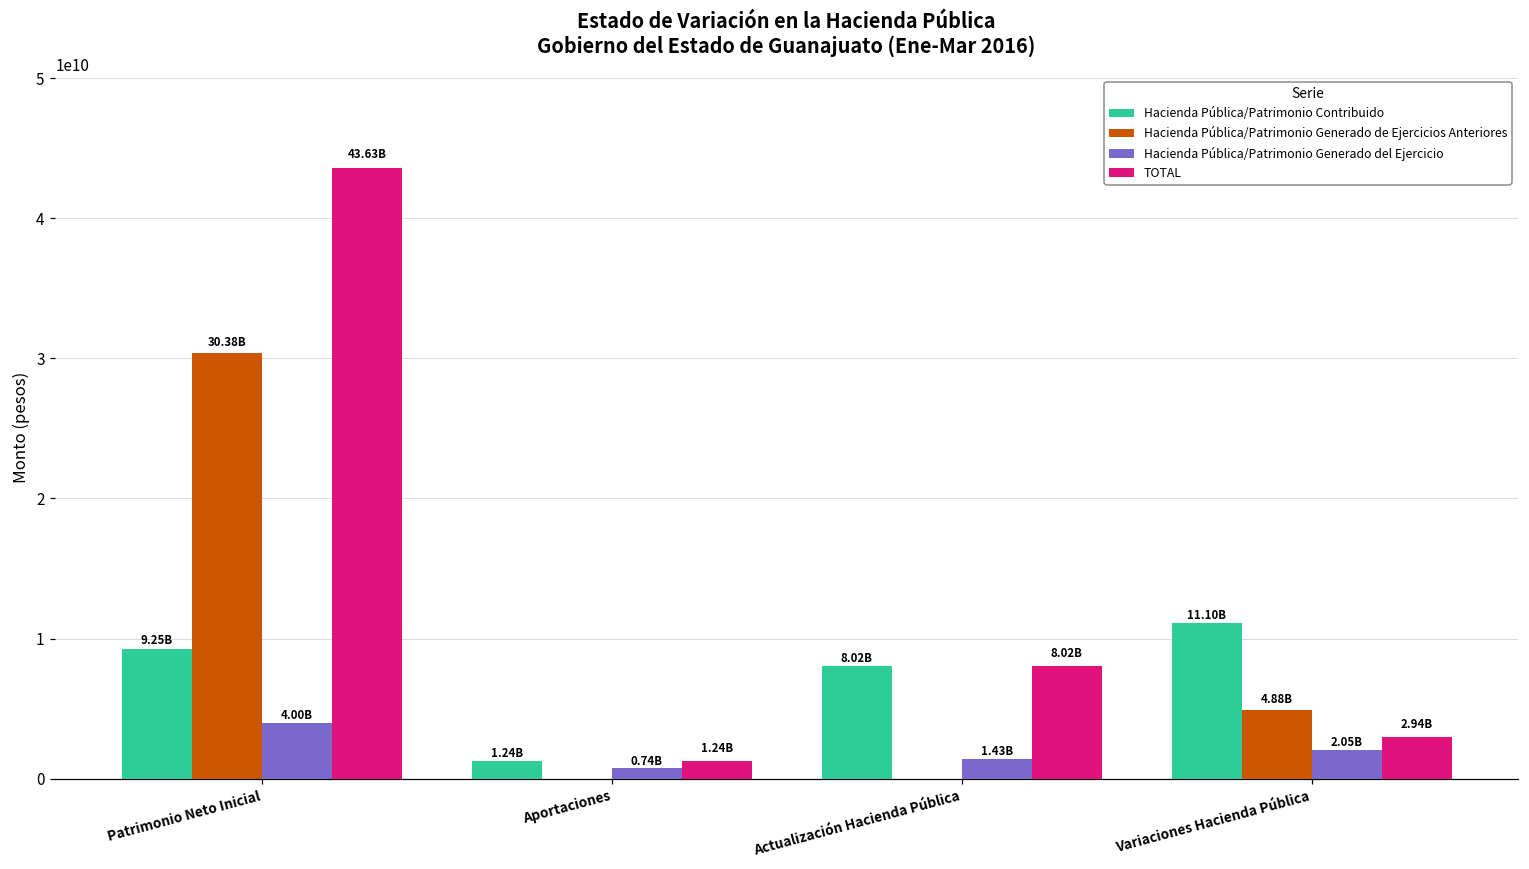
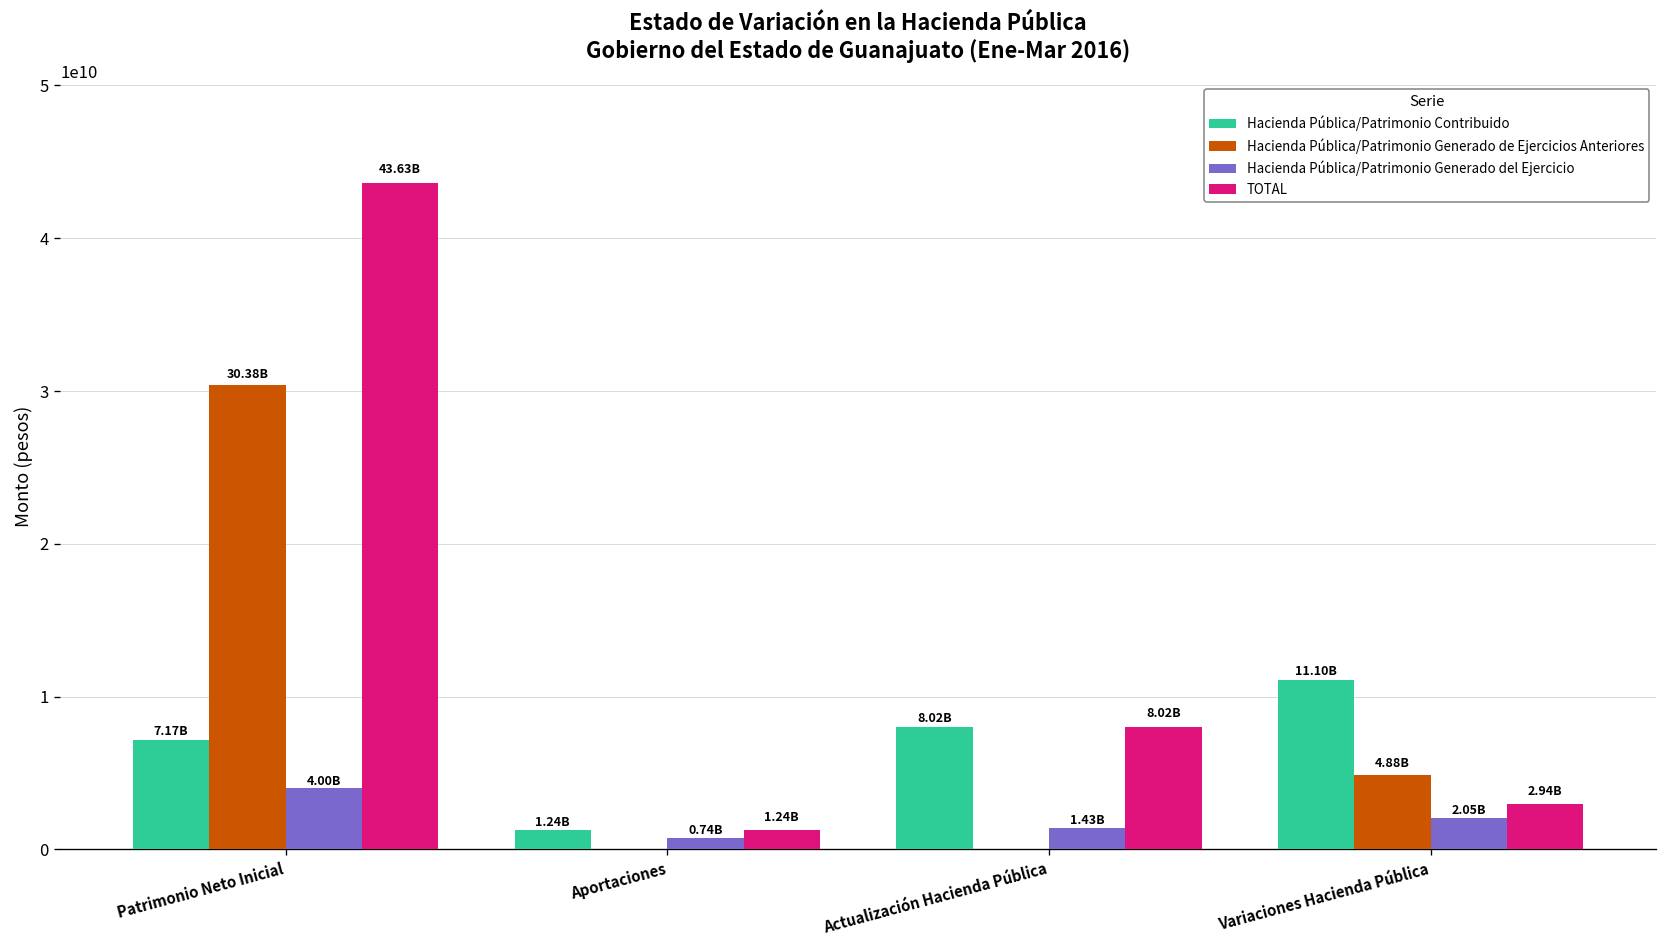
  {
    "Hacienda Pública/Patrimonio Contribuido": {
-     "Patrimonio Neto Inicial": "9.25B",
+     "Patrimonio Neto Inicial": "7.17B",
      "Aportaciones": "1.24B",
      "Actualización Hacienda Pública": "8.02B",
      "Variaciones Hacienda Pública": "11.10B"
    },
    "Hacienda Pública/Patrimonio Generado de Ejercicios Anteriores": {
      "Patrimonio Neto Inicial": "30.38B",
      "Variaciones Hacienda Pública": "4.88B"
    },
    "Hacienda Pública/Patrimonio Generado del Ejercicio": {
      "Patrimonio Neto Inicial": "4.00B",
      "Aportaciones": "0.74B",
      "Actualización Hacienda Pública": "1.43B",
      "Variaciones Hacienda Pública": "2.05B"
    },
    "TOTAL": {
      "Patrimonio Neto Inicial": "43.63B",
      "Aportaciones": "1.24B",
      "Actualización Hacienda Pública": "8.02B",
      "Variaciones Hacienda Pública": "2.94B"
    }
  }
